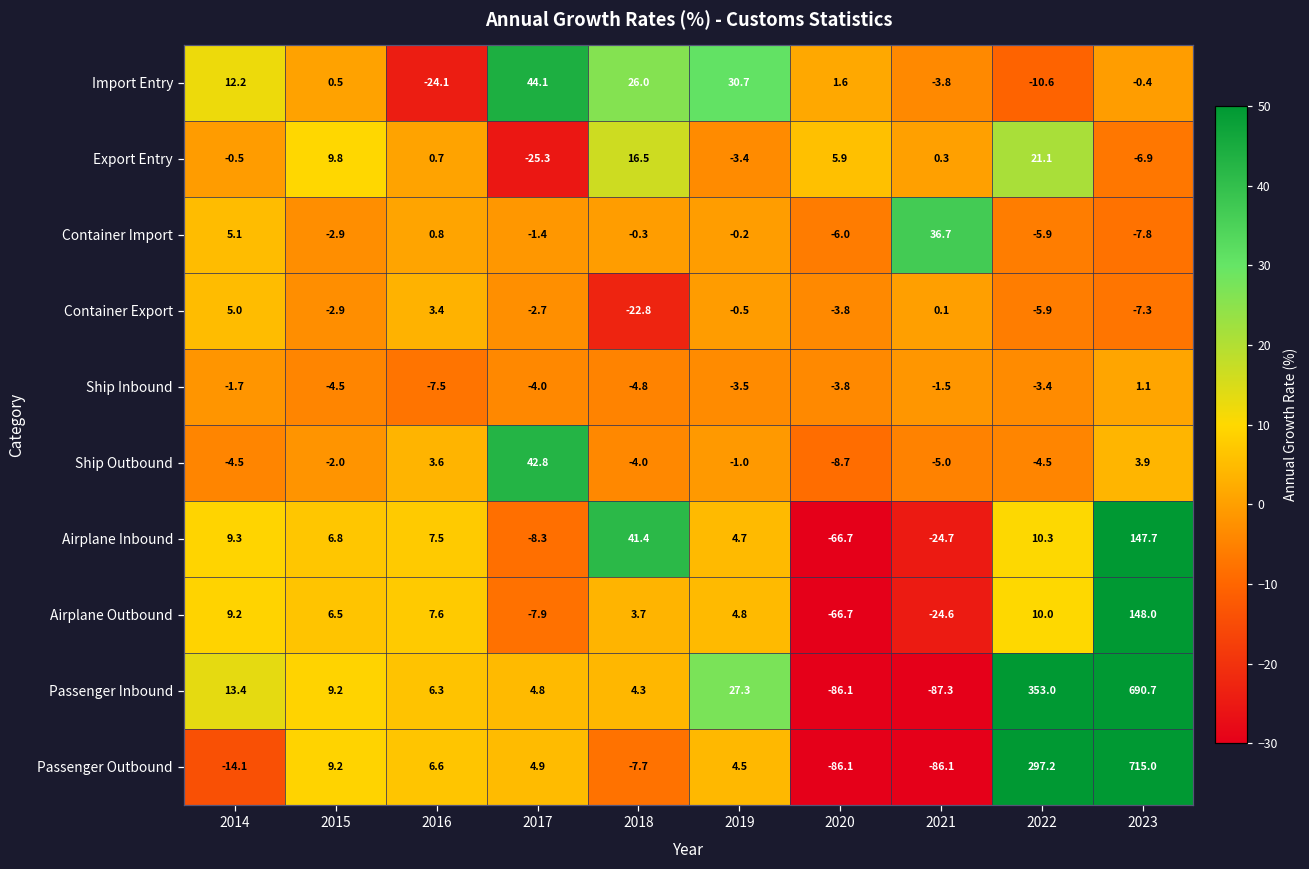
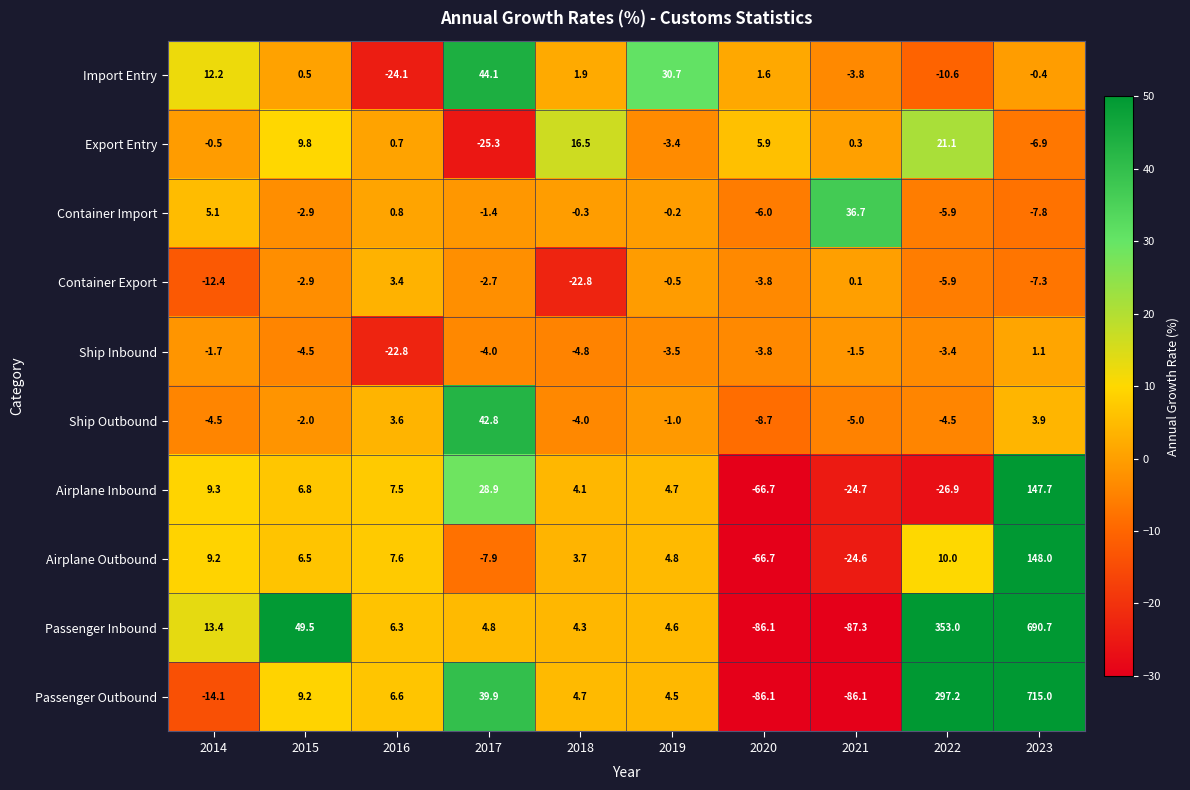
  {
    "Import Entry": {
      "2014": 12.2,
      "2015": 0.5,
      "2016": -24.1,
      "2017": 44.1,
-     "2018": 26.0,
+     "2018": 1.9,
      "2019": 30.7,
      "2020": 1.6,
      "2021": -3.8,
      "2022": -10.6,
      "2023": -0.4
    },
    "Export Entry": {
      "2014": -0.5,
      "2015": 9.8,
      "2016": 0.7,
      "2017": -25.3,
      "2018": 16.5,
      "2019": -3.4,
      "2020": 5.9,
      "2021": 0.3,
      "2022": 21.1,
      "2023": -6.9
    },
    "Container Import": {
      "2014": 5.1,
      "2015": -2.9,
      "2016": 0.8,
      "2017": -1.4,
      "2018": -0.3,
      "2019": -0.2,
      "2020": -6.0,
      "2021": 36.7,
      "2022": -5.9,
      "2023": -7.8
    },
    "Container Export": {
-     "2014": 5.0,
+     "2014": -12.4,
      "2015": -2.9,
      "2016": 3.4,
      "2017": -2.7,
      "2018": -22.8,
      "2019": -0.5,
      "2020": -3.8,
      "2021": 0.1,
      "2022": -5.9,
      "2023": -7.3
    },
    "Ship Inbound": {
      "2014": -1.7,
      "2015": -4.5,
-     "2016": -7.5,
+     "2016": -22.8,
      "2017": -4.0,
      "2018": -4.8,
      "2019": -3.5,
      "2020": -3.8,
      "2021": -1.5,
      "2022": -3.4,
      "2023": 1.1
    },
    "Ship Outbound": {
      "2014": -4.5,
      "2015": -2.0,
      "2016": 3.6,
      "2017": 42.8,
      "2018": -4.0,
      "2019": -1.0,
      "2020": -8.7,
      "2021": -5.0,
      "2022": -4.5,
      "2023": 3.9
    },
    "Airplane Inbound": {
      "2014": 9.3,
      "2015": 6.8,
      "2016": 7.5,
-     "2017": -8.3,
-     "2018": 41.4,
+     "2017": 28.9,
+     "2018": 4.1,
      "2019": 4.7,
      "2020": -66.7,
      "2021": -24.7,
-     "2022": 10.3,
+     "2022": -26.9,
      "2023": 147.7
    },
    "Airplane Outbound": {
      "2014": 9.2,
      "2015": 6.5,
      "2016": 7.6,
      "2017": -7.9,
      "2018": 3.7,
      "2019": 4.8,
      "2020": -66.7,
      "2021": -24.6,
      "2022": 10.0,
      "2023": 148.0
    },
    "Passenger Inbound": {
      "2014": 13.4,
-     "2015": 9.2,
+     "2015": 49.5,
      "2016": 6.3,
      "2017": 4.8,
      "2018": 4.3,
-     "2019": 27.3,
+     "2019": 4.6,
      "2020": -86.1,
      "2021": -87.3,
      "2022": 353.0,
      "2023": 690.7
    },
    "Passenger Outbound": {
      "2014": -14.1,
      "2015": 9.2,
      "2016": 6.6,
-     "2017": 4.9,
-     "2018": -7.7,
+     "2017": 39.9,
+     "2018": 4.7,
      "2019": 4.5,
      "2020": -86.1,
      "2021": -86.1,
      "2022": 297.2,
      "2023": 715.0
    }
  }
